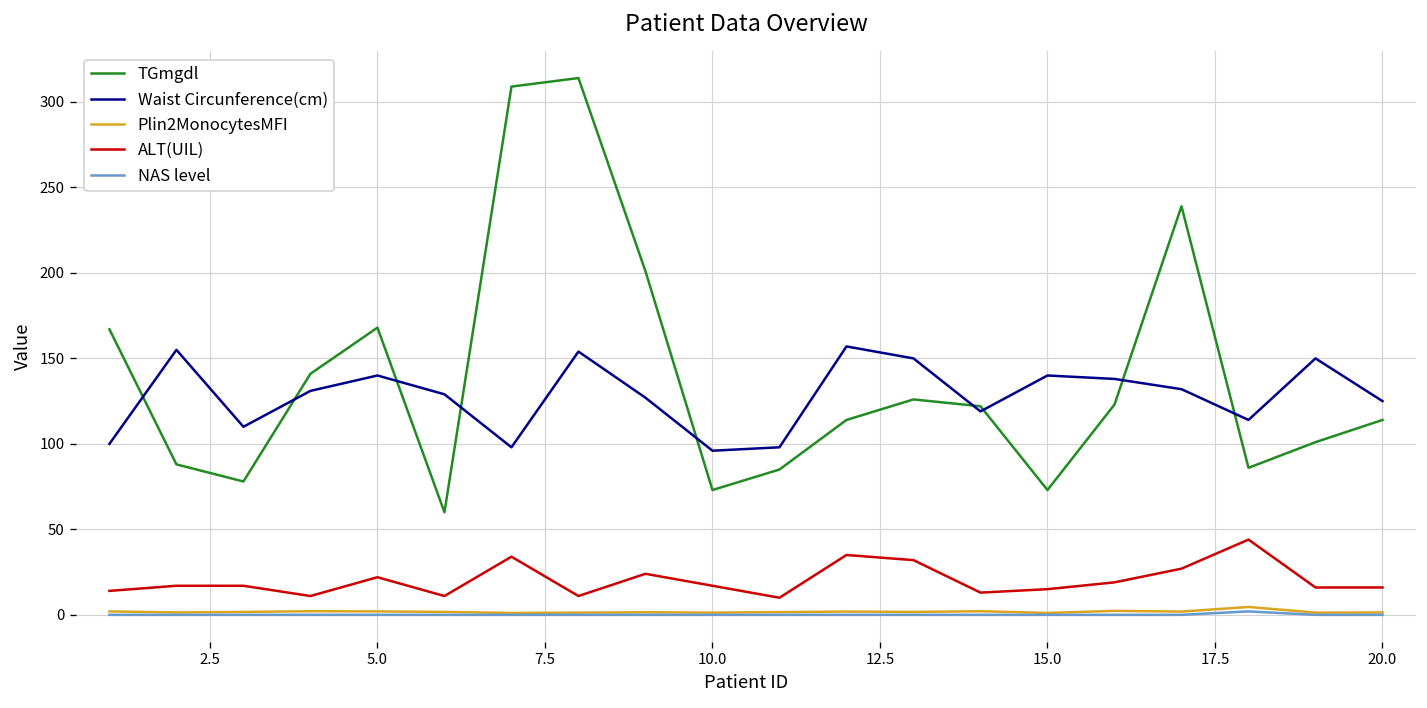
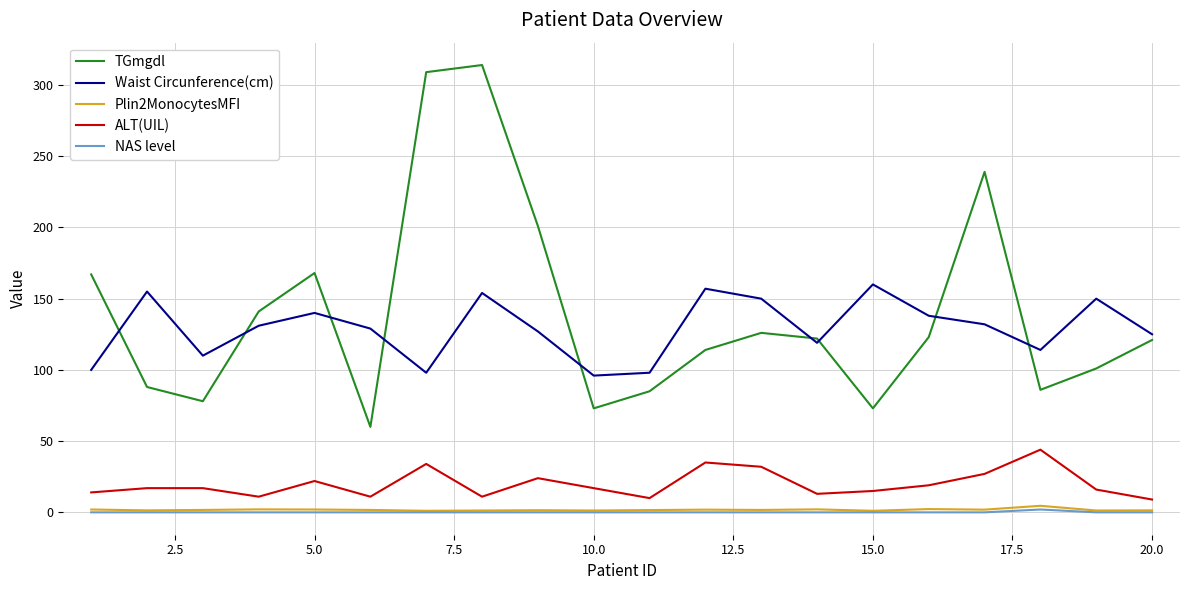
  {
    "TGmgdl": {
      "5.0": 168,
      "10.0": 73,
      "15.0": 73,
-     "20.0": 114
+     "20.0": 121
    },
    "Waist Circunference(cm)": {
      "5.0": 140,
      "10.0": 96,
-     "15.0": 140,
+     "15.0": 160,
      "20.0": 125
    },
    "Plin2MonocytesMFI": {
      "5.0": 2
    },
    "ALT(UIL)": {
      "5.0": 22,
      "10.0": 17,
      "15.0": 15,
-     "20.0": 16
+     "20.0": 9
    },
    "NAS level": {
      "5.0": 0
    }
  }
